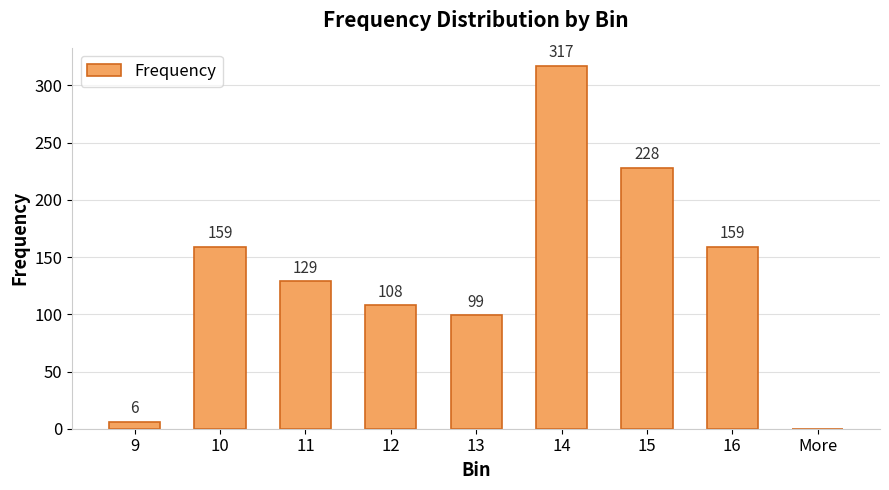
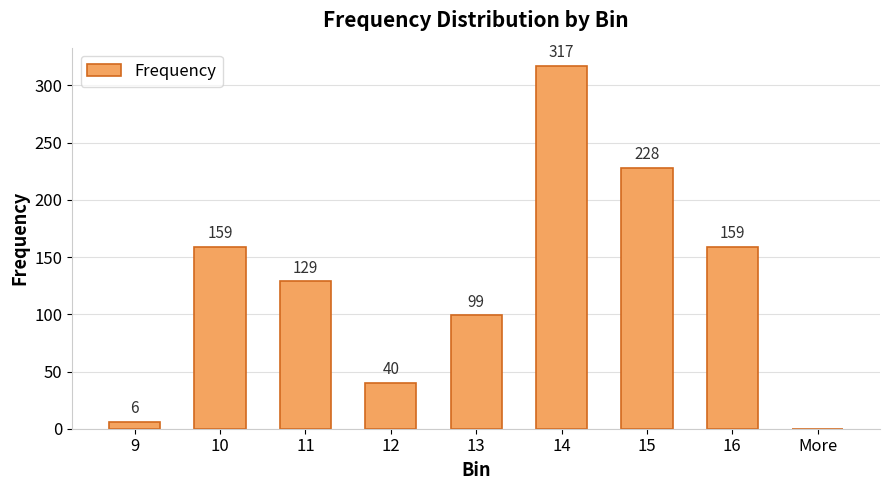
  {
    "9": 6,
    "10": 159,
    "11": 129,
-   "12": 108,
+   "12": 40,
    "13": 99,
    "14": 317,
    "15": 228,
    "16": 159
  }
